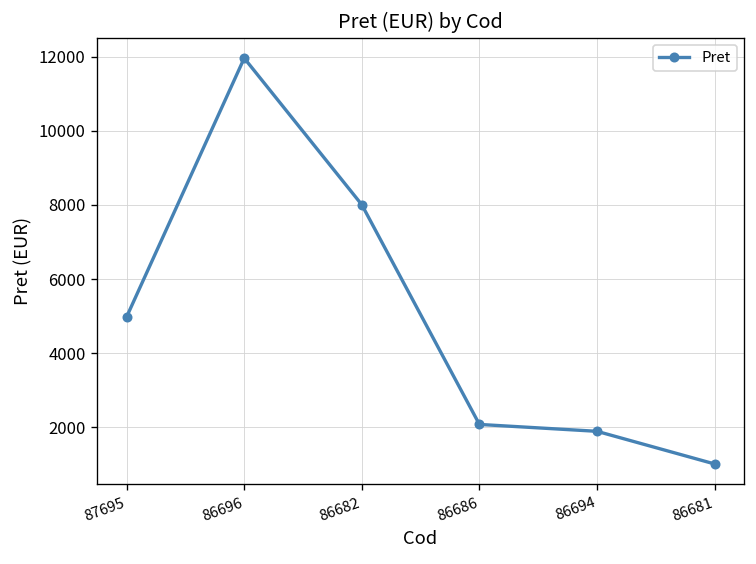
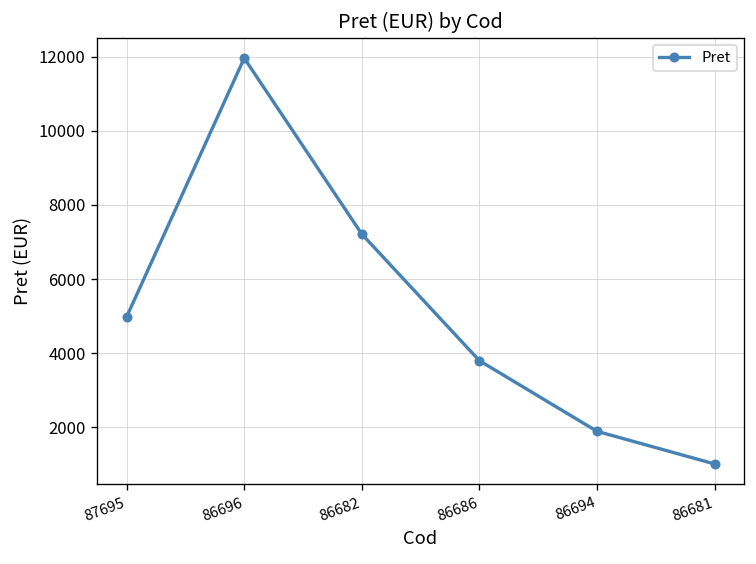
  {
    "87695": 5000,
    "86696": 12000,
-   "86682": 8000,
-   "86686": 2100,
+   "86682": 7200,
+   "86686": 3800,
    "86694": 1900,
    "86681": 1000
  }
